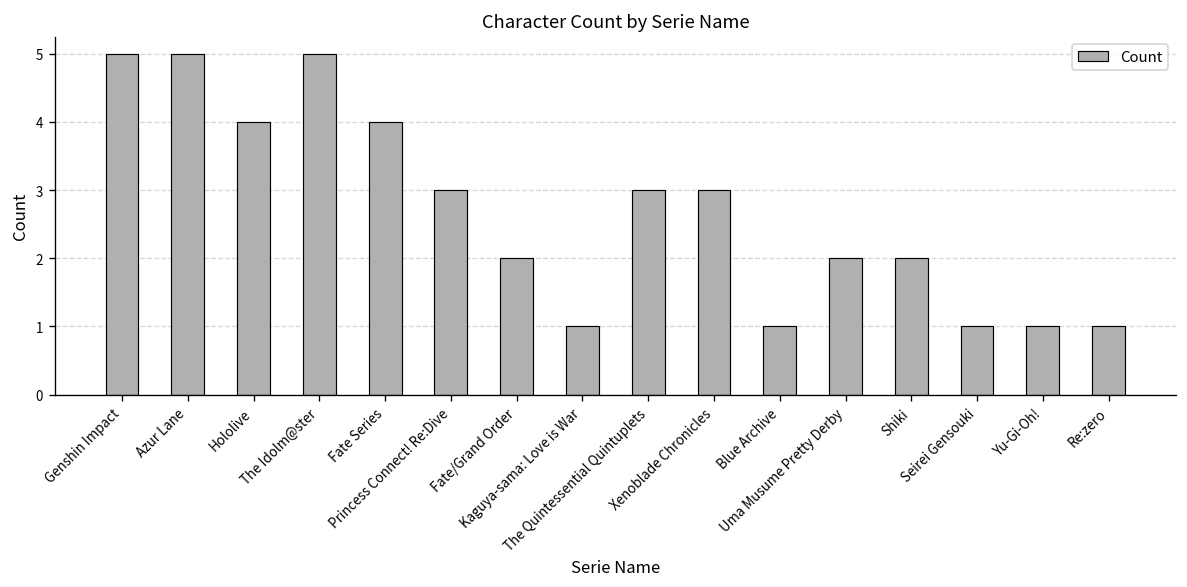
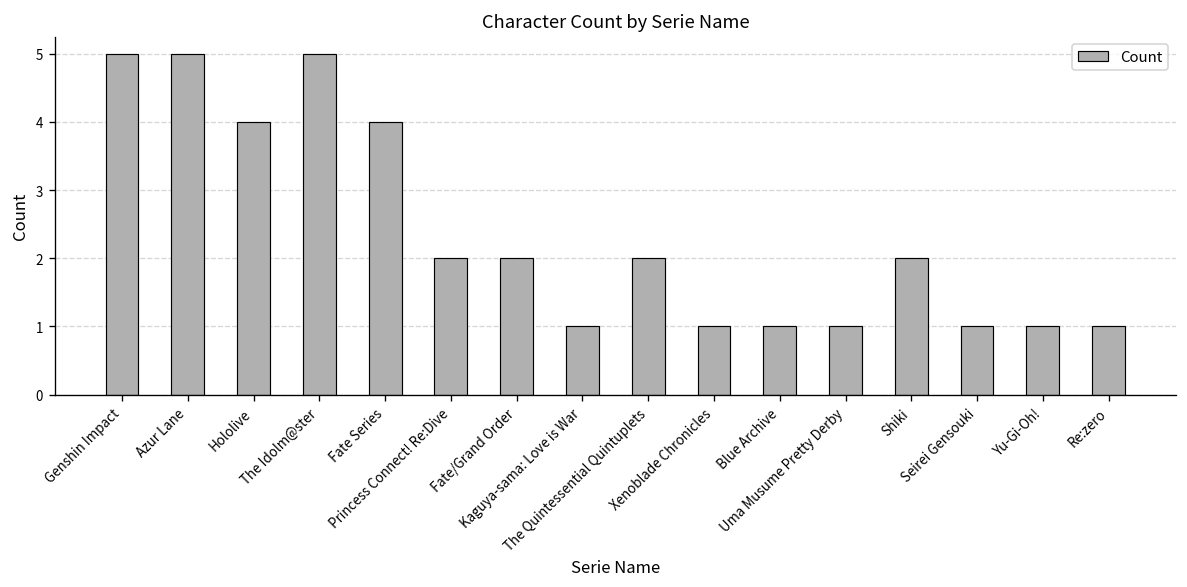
  {
    "Genshin Impact": 5,
    "Azur Lane": 5,
    "Hololive": 4,
    "The Idolm@ster": 5,
    "Fate Series": 4,
-   "Princess Connect! Re:Dive": 3,
+   "Princess Connect! Re:Dive": 2,
    "Fate/Grand Order": 2,
    "Kaguya-sama: Love is War": 1,
-   "The Quintessential Quintuplets": 3,
-   "Xenoblade Chronicles": 3,
+   "The Quintessential Quintuplets": 2,
+   "Xenoblade Chronicles": 1,
    "Blue Archive": 1,
-   "Uma Musume Pretty Derby": 2,
+   "Uma Musume Pretty Derby": 1,
    "Shiki": 2,
    "Seirei Gensouki": 1,
    "Yu-Gi-Oh!": 1,
    "Re:zero": 1
  }
